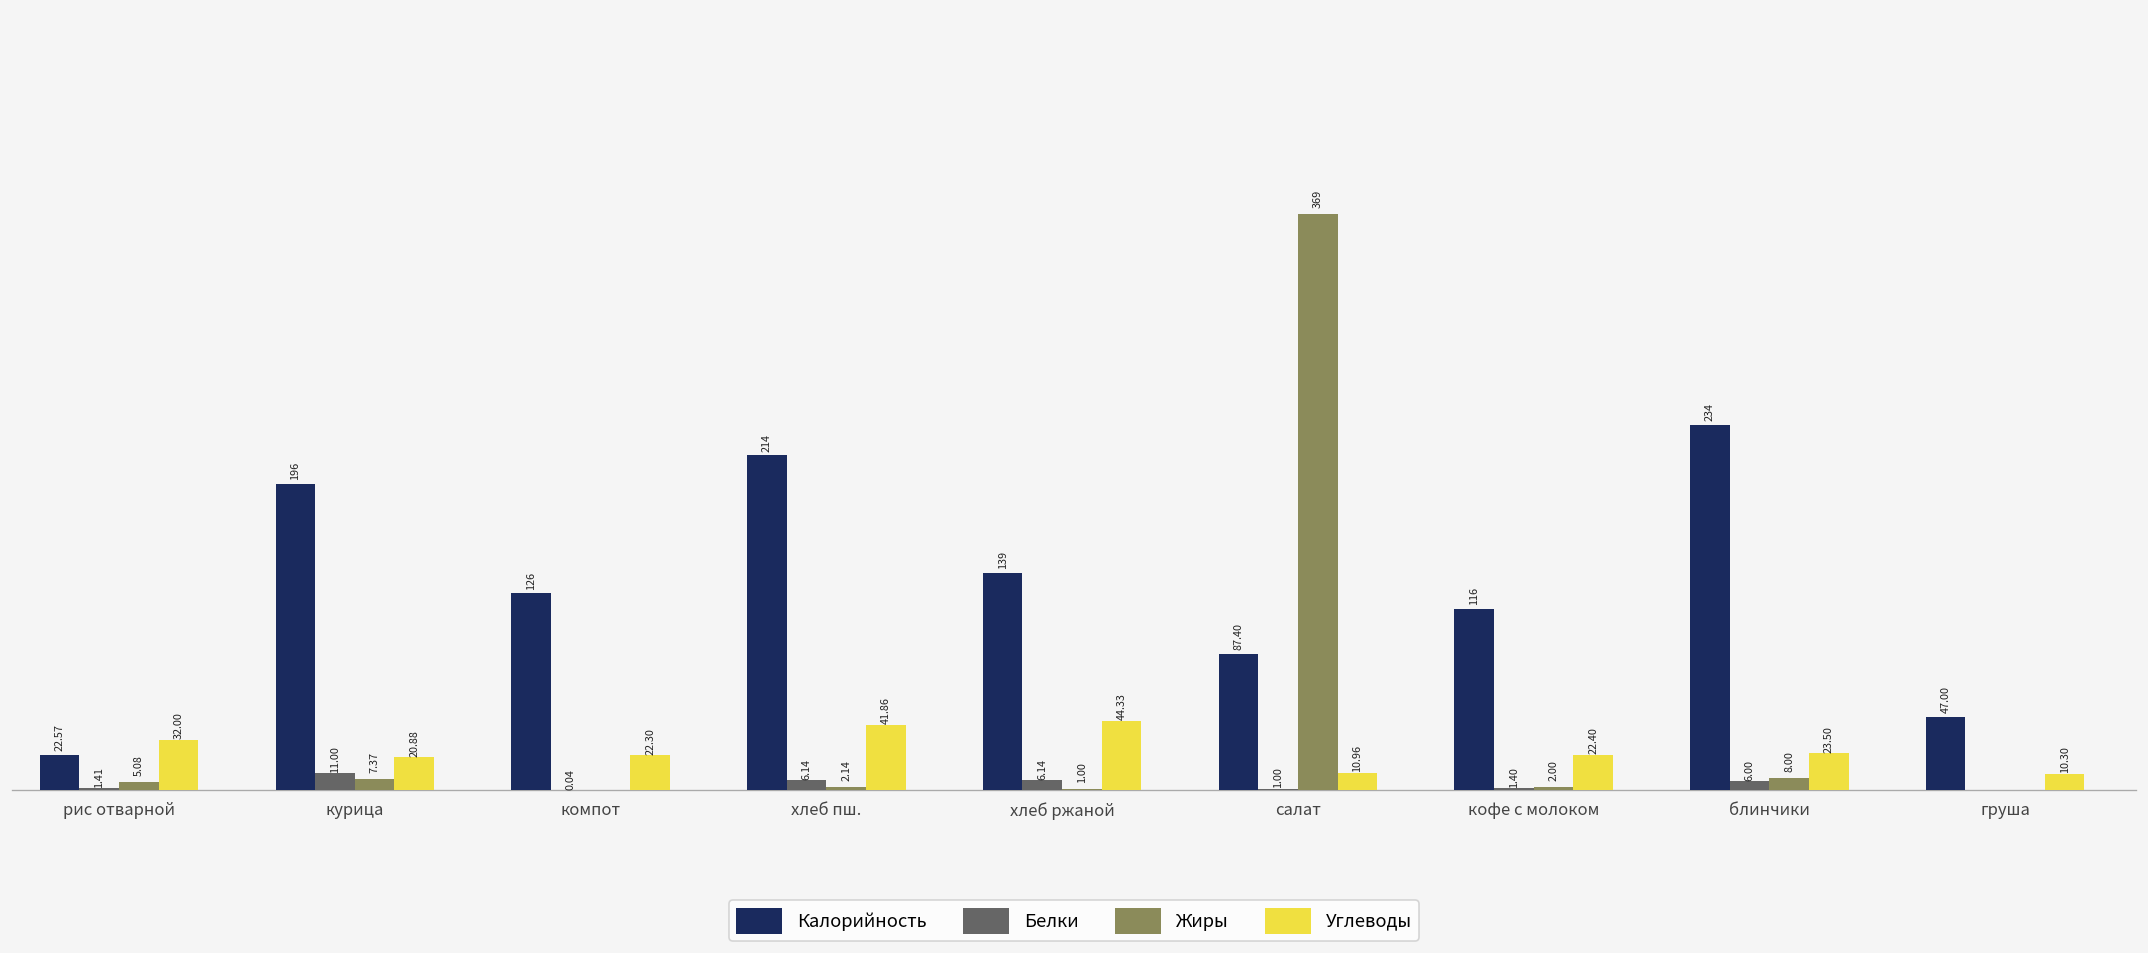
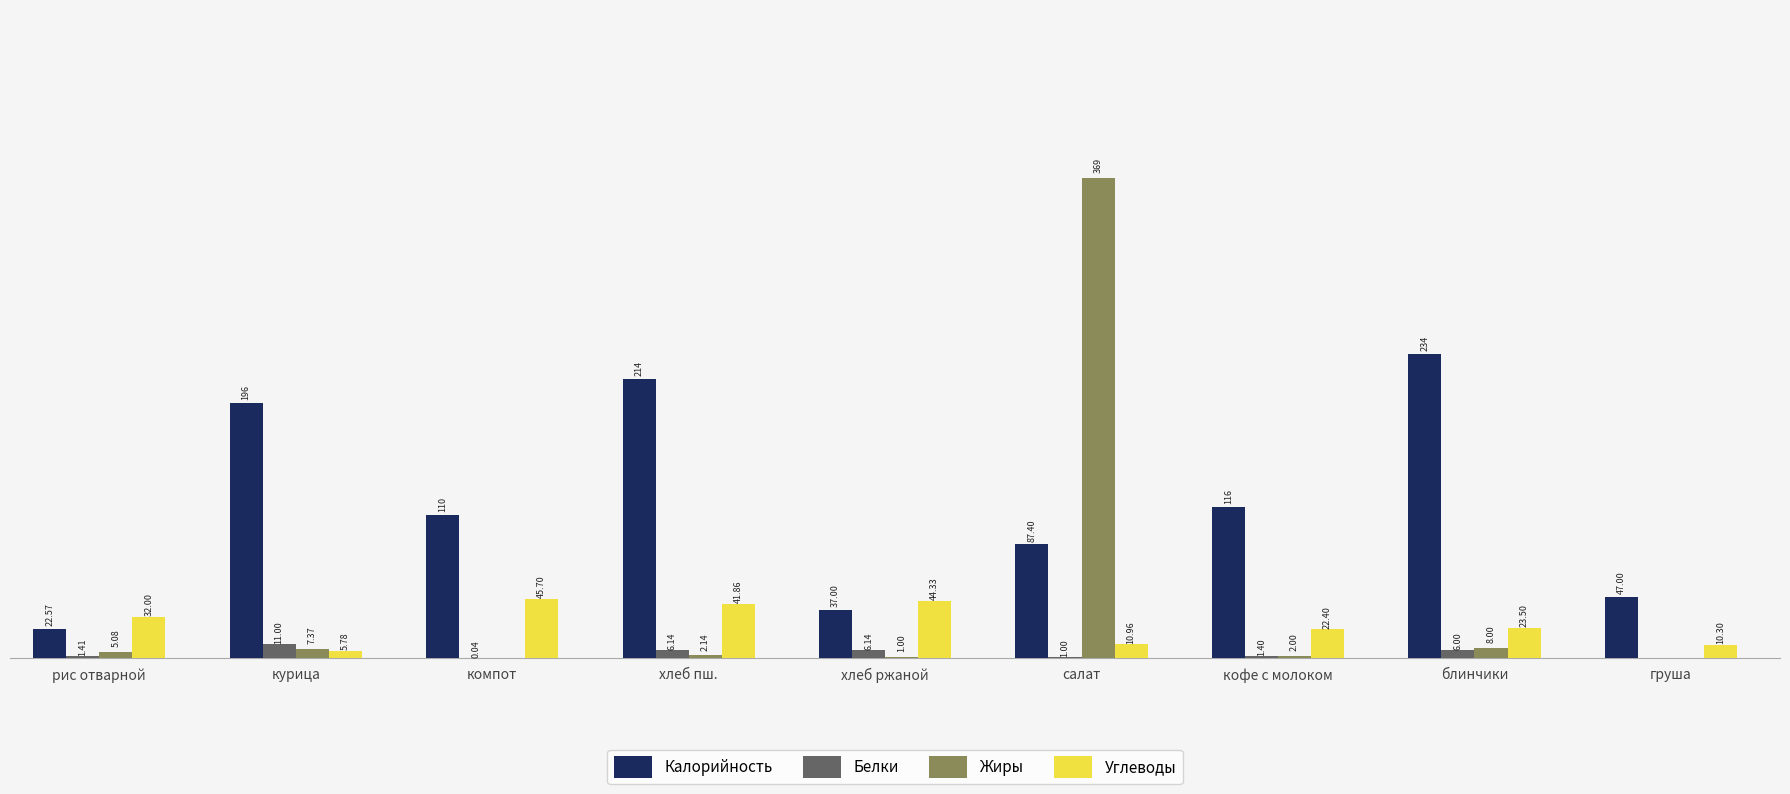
  {
    "Калорийность": {
      "рис отварной": 22.57,
      "курица": 196,
-     "компот": 126,
+     "компот": 110,
      "хлеб пш.": 214,
-     "хлеб ржаной": 139,
+     "хлеб ржаной": 37.00,
      "салат": 87.40,
      "кофе с молоком": 116,
      "блинчики": 234,
      "груша": 47.00
    },
    "Углеводы": {
      "рис отварной": 32.00,
-     "курица": 20.88,
-     "компот": 22.30,
+     "курица": 5.78,
+     "компот": 45.70,
      "хлеб пш.": 41.86,
      "хлеб ржаной": 44.33,
      "салат": 10.96,
      "кофе с молоком": 22.40,
      "блинчики": 23.50,
      "груша": 10.30
    }
  }
